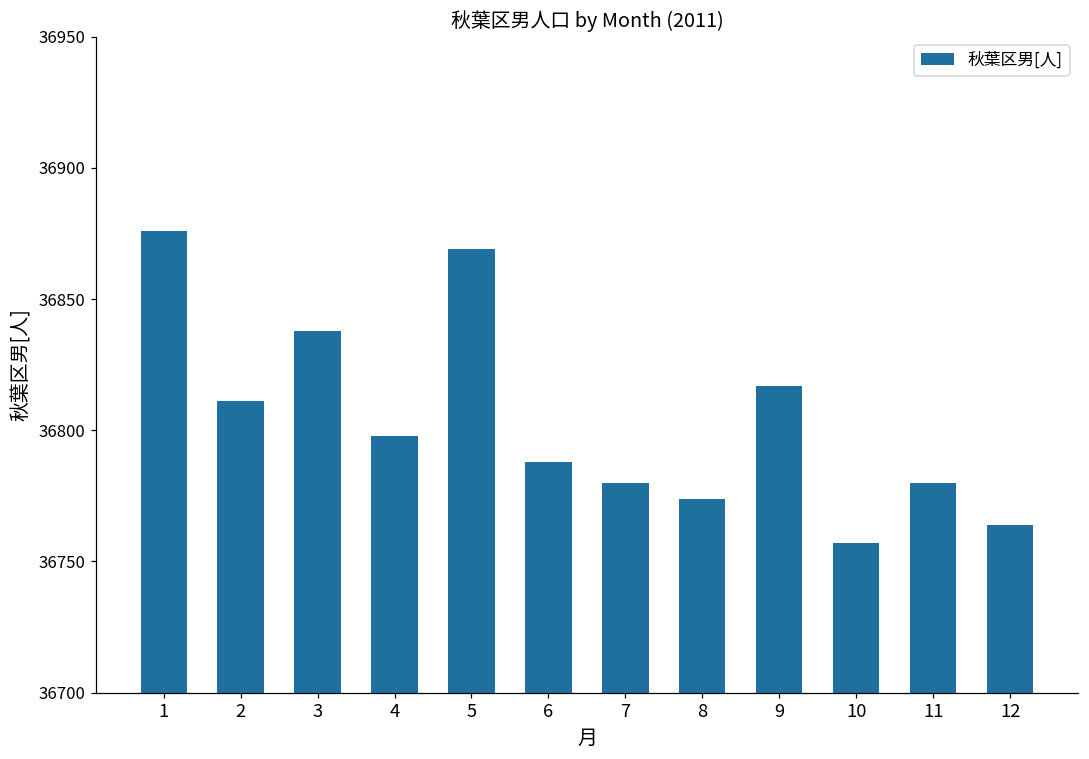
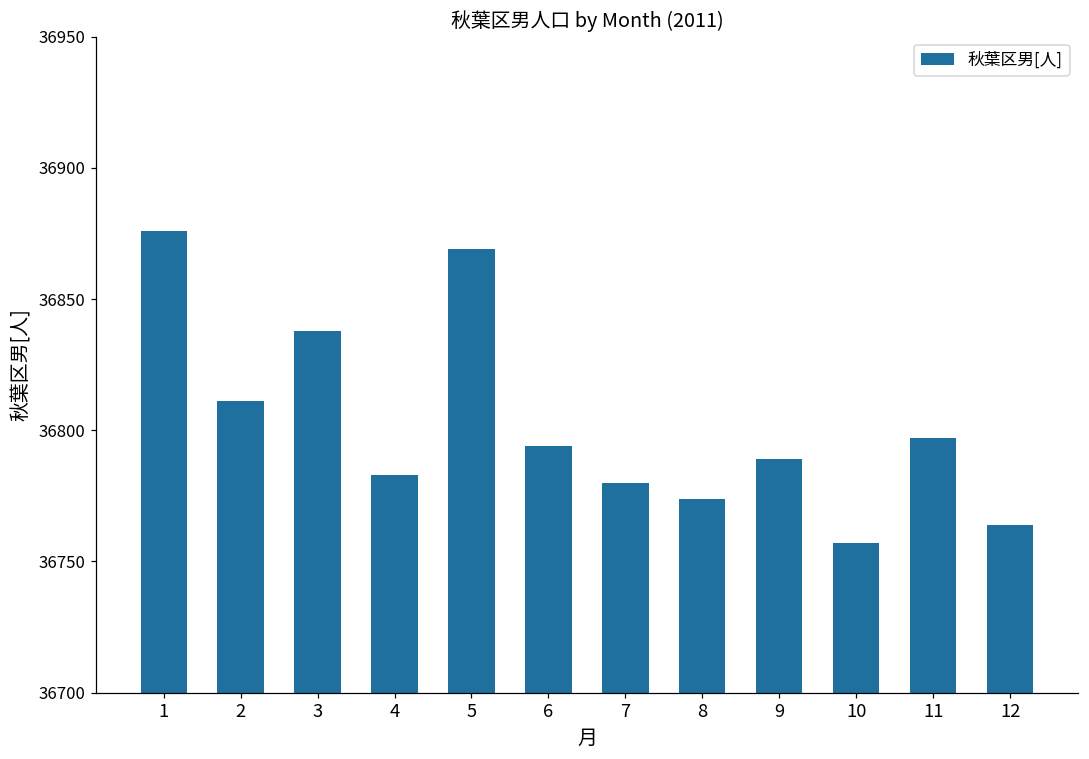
  {
    "1": 36876,
    "2": 36811,
    "3": 36838,
-   "4": 36798,
+   "4": 36783,
    "5": 36869,
-   "6": 36788,
+   "6": 36794,
    "7": 36780,
    "8": 36774,
-   "9": 36817,
+   "9": 36789,
    "10": 36757,
-   "11": 36780,
+   "11": 36797,
    "12": 36764
  }
